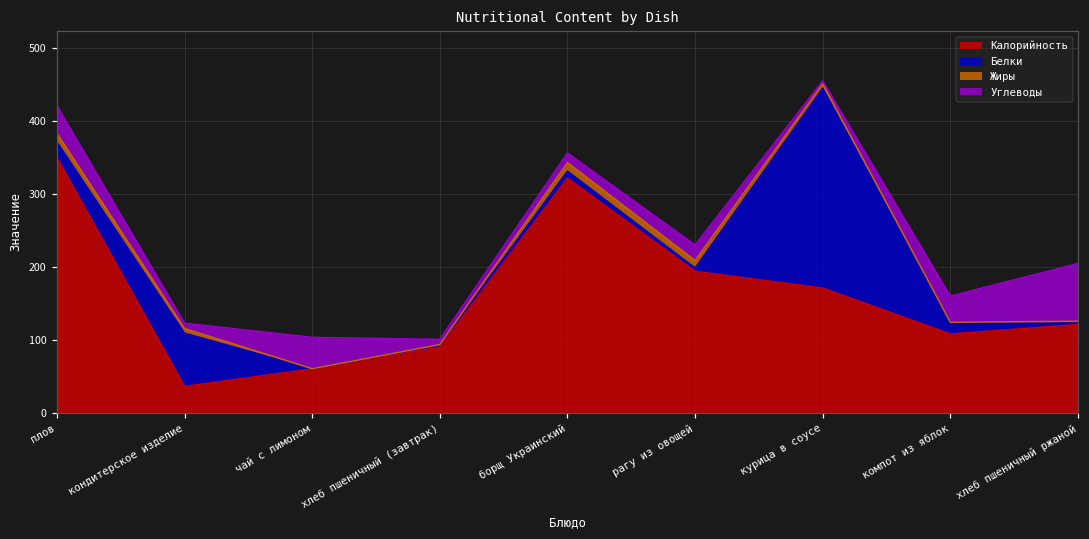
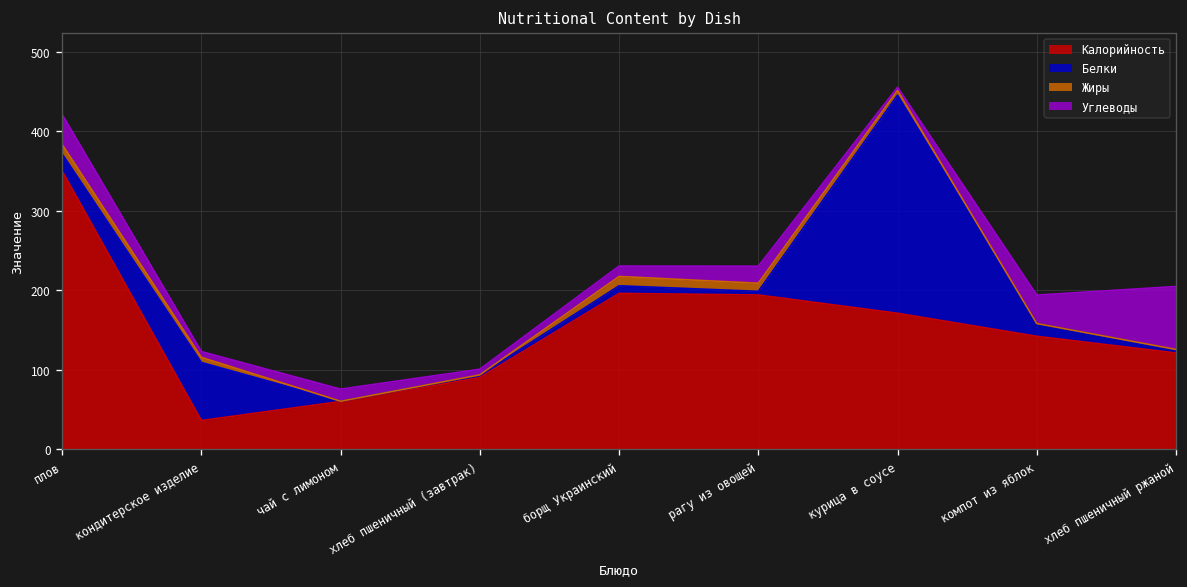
  {
    "Калорийность": {
      "плов": 350,
      "кондитерское изделие": 40,
-     "борщ Украинский": 320,
+     "борщ Украинский": 200,
      "рагу из овощей": 190,
      "курица в соусе": 170,
-     "компот из яблок": 110,
+     "компот из яблок": 140,
      "хлеб пшеничный ржаной": 120
    },
    "Белки": {
      "плов": 20,
      "кондитерское изделие": 70,
      "борщ Украинский": 10,
      "рагу из овощей": 0,
      "курица в соусе": 270
    },
    "Жиры": {
      "плов": 10,
      "кондитерское изделие": 10,
      "борщ Украинский": 10,
      "рагу из овощей": 10,
      "курица в соусе": 10
    },
    "Углеводы": {
      "плов": 40,
      "кондитерское изделие": 10,
-     "чай с лимоном": 40,
+     "чай с лимоном": 20,
      "хлеб пшеничный (завтрак)": 10,
      "борщ Украинский": 10,
      "рагу из овощей": 20,
      "курица в соусе": 0,
      "компот из яблок": 40,
      "хлеб пшеничный ржаной": 80
    }
  }
